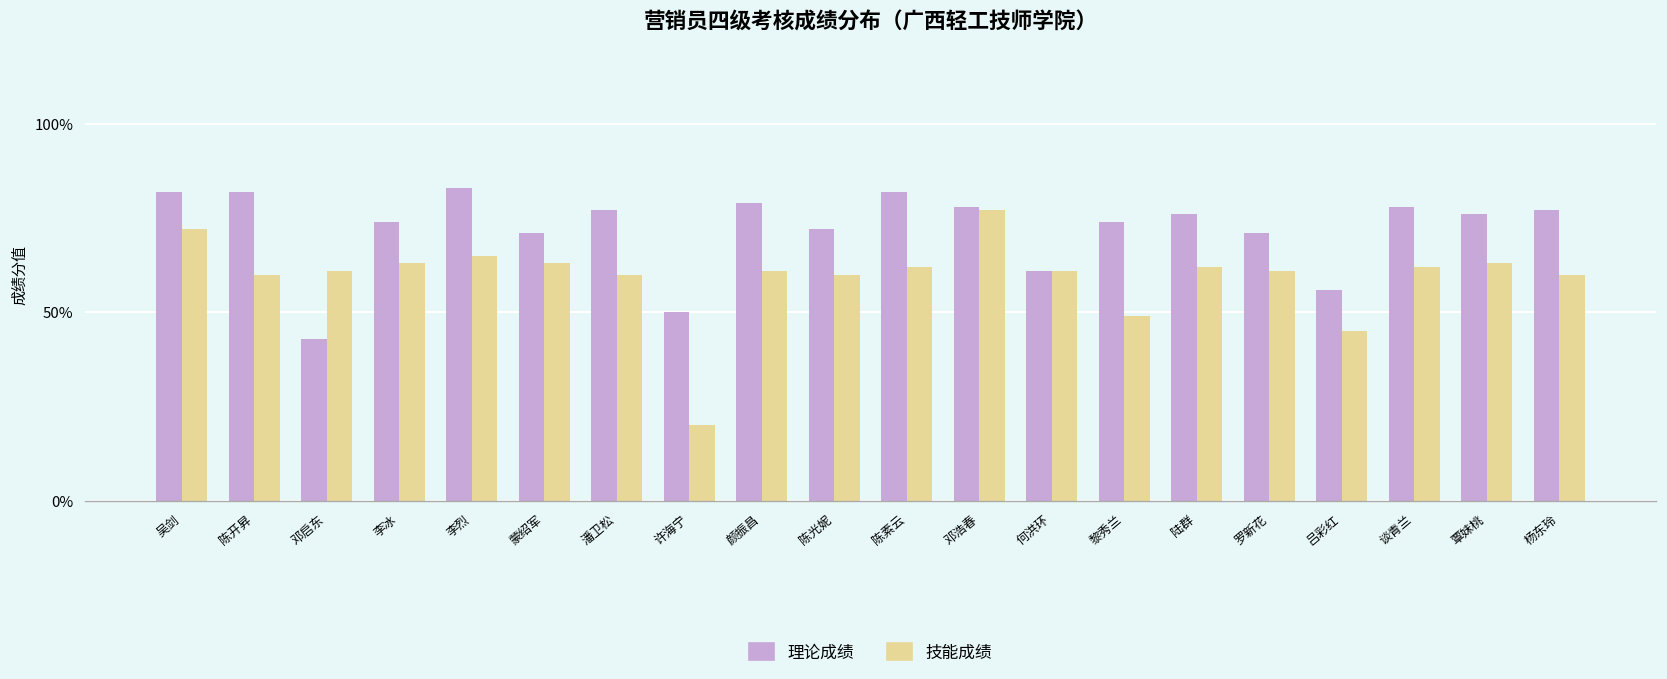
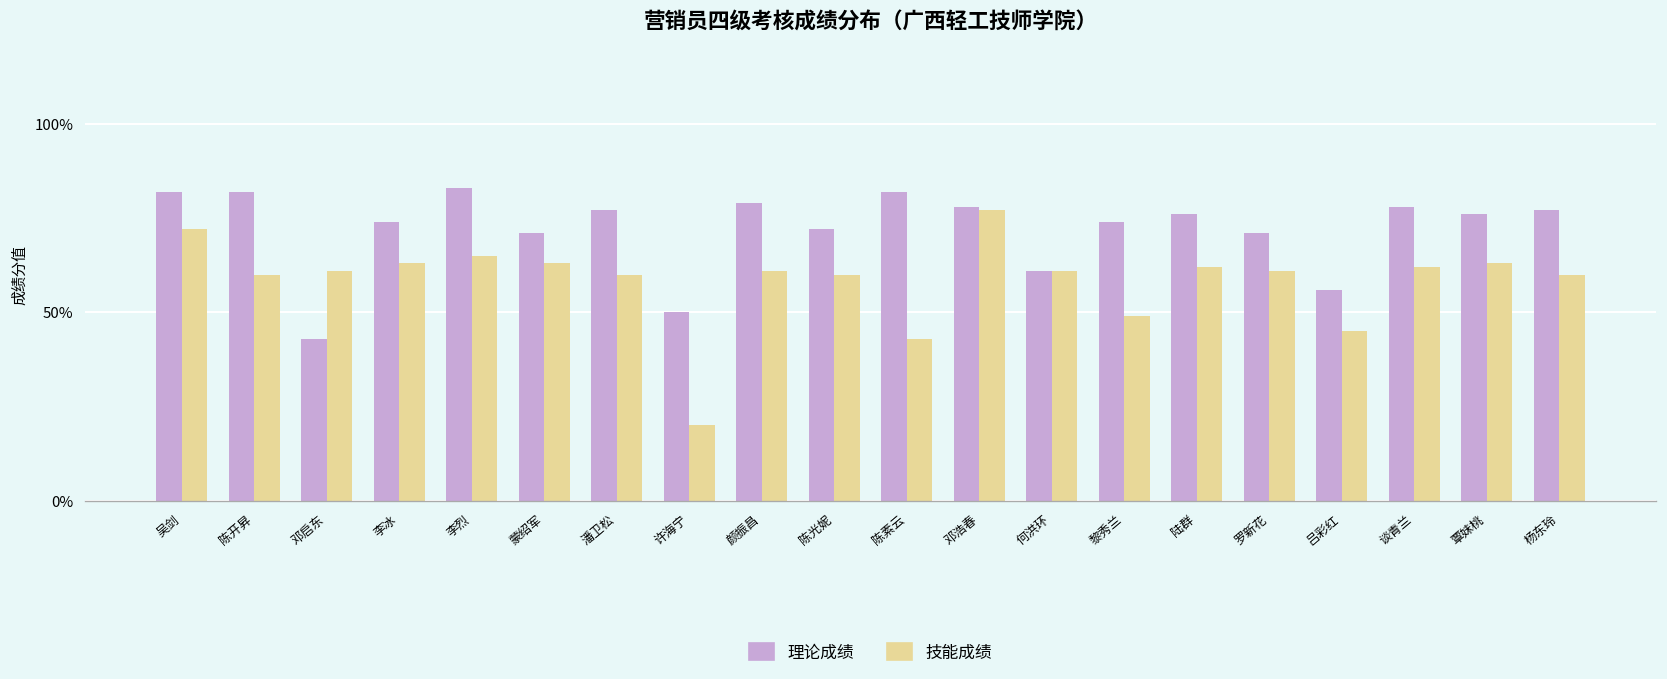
  {
    "理论成绩": {
      "吴剑": "82%",
      "陈开昇": "82%",
      "邓启东": "43%",
      "李冰": "74%",
      "李烈": "83%",
      "蒙绍军": "71%",
      "潘卫松": "77%",
      "许海宁": "50%",
      "颜振昌": "79%",
      "陈光妮": "72%",
      "陈素云": "82%",
      "邓浩春": "78%",
      "何洪环": "61%",
      "黎秀兰": "74%",
      "陆群": "76%",
      "罗新花": "71%",
      "吕彩红": "56%",
      "谈青兰": "78%",
      "覃妹桃": "76%",
      "杨东玲": "77%"
    },
    "技能成绩": {
      "吴剑": "72%",
      "陈开昇": "60%",
      "邓启东": "61%",
      "李冰": "63%",
      "李烈": "65%",
      "蒙绍军": "63%",
      "潘卫松": "60%",
      "许海宁": "20%",
      "颜振昌": "61%",
      "陈光妮": "60%",
-     "陈素云": "62%",
+     "陈素云": "43%",
      "邓浩春": "77%",
      "何洪环": "61%",
      "黎秀兰": "49%",
      "陆群": "62%",
      "罗新花": "61%",
      "吕彩红": "45%",
      "谈青兰": "62%",
      "覃妹桃": "63%",
      "杨东玲": "60%"
    }
  }
